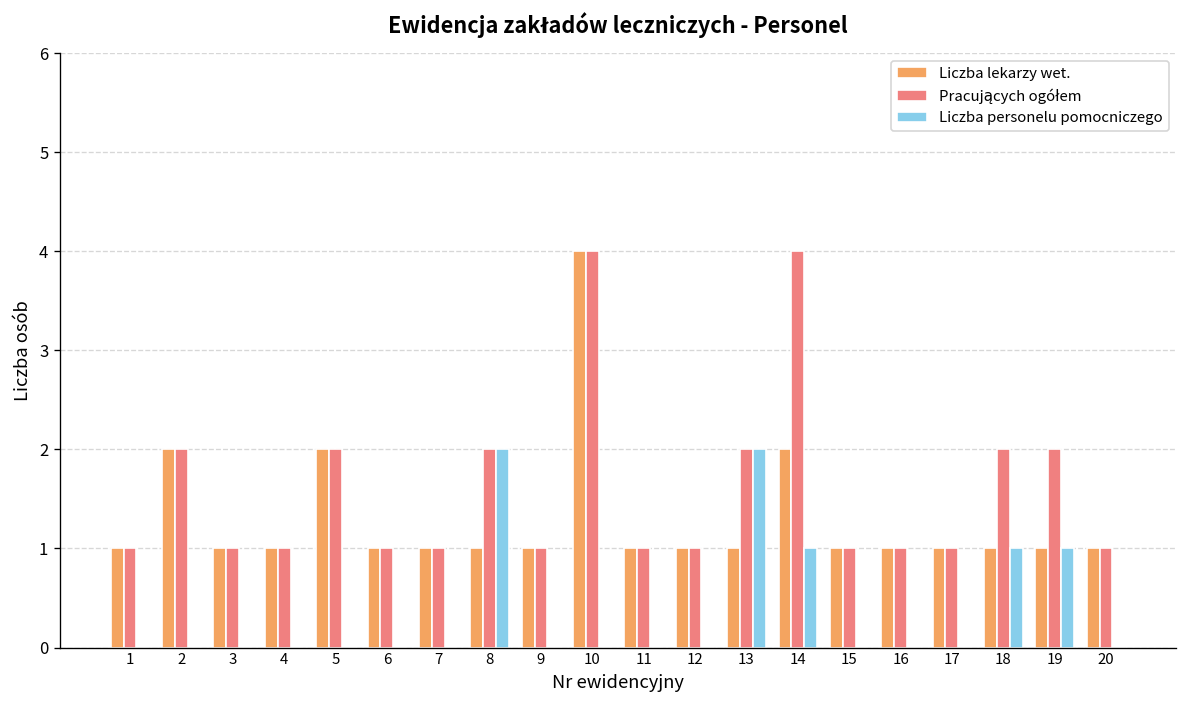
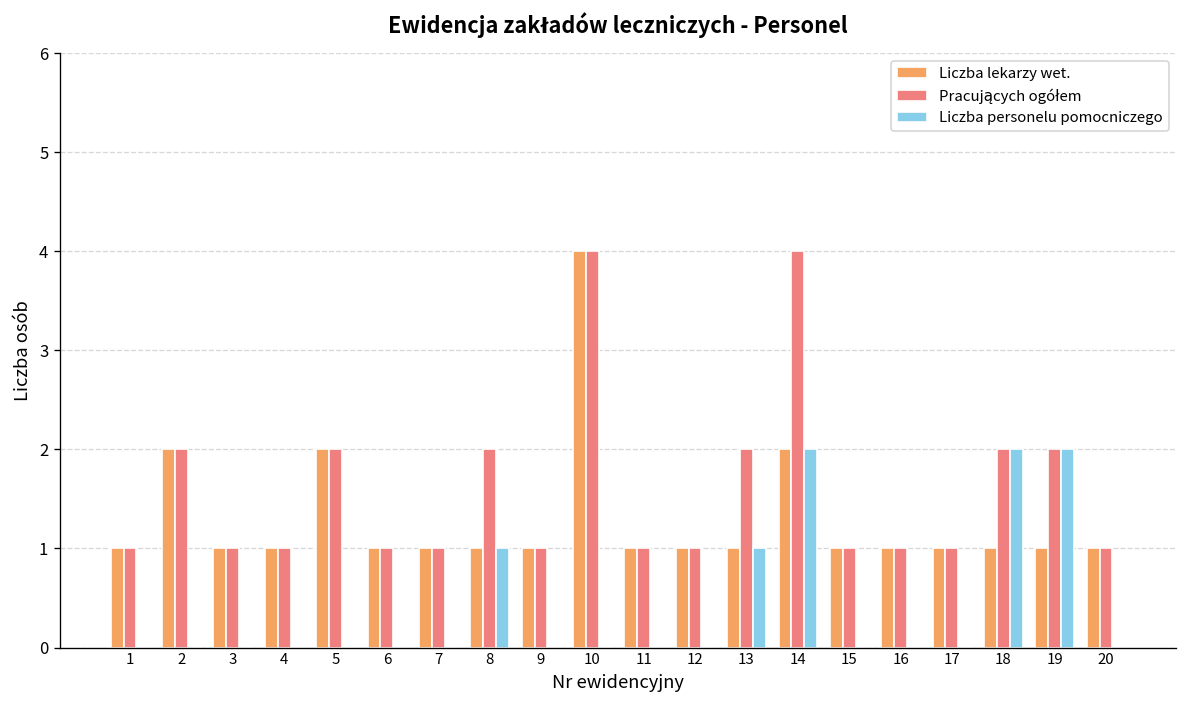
  {
    "Liczba personelu pomocniczego": {
      "1": 0,
      "2": 0,
      "3": 0,
      "4": 0,
      "5": 0,
      "6": 0,
      "7": 0,
-     "8": 2,
+     "8": 1,
      "9": 0,
      "10": 0,
      "11": 0,
      "12": 0,
-     "13": 2,
-     "14": 1,
+     "13": 1,
+     "14": 2,
      "15": 0,
      "16": 0,
      "17": 0,
-     "18": 1,
-     "19": 1,
+     "18": 2,
+     "19": 2,
      "20": 0
    }
  }
